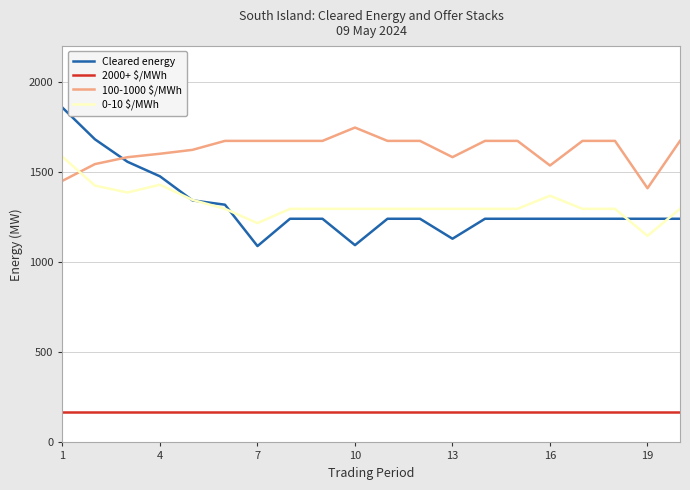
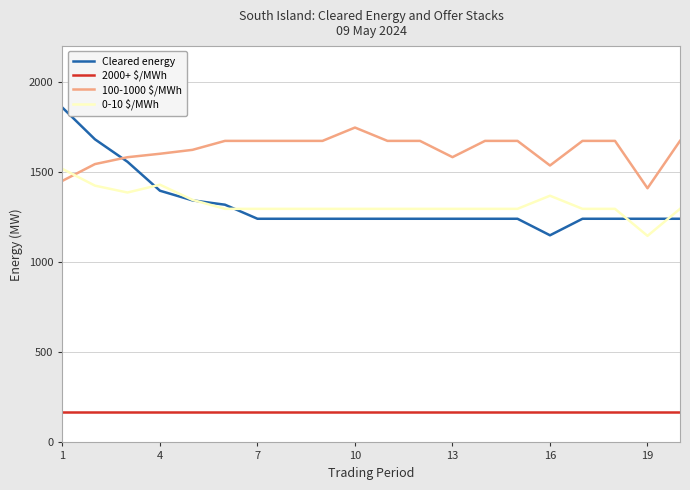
  {
    "Cleared energy": {
      "1": 1860,
-     "4": 1480,
-     "7": 1090,
-     "10": 1100,
-     "13": 1130,
-     "16": 1240,
+     "4": 1400,
+     "7": 1240,
+     "10": 1240,
+     "13": 1240,
+     "16": 1150,
      "19": 1240
    },
    "2000+ $/MWh": {
      "1": 170,
      "4": 170,
      "7": 170,
      "10": 170,
      "13": 170,
      "16": 170,
      "19": 170
    },
    "100-1000 $/MWh": {
      "1": 1450,
      "4": 1600,
      "7": 1670,
      "10": 1750,
      "13": 1580,
      "16": 1540,
      "19": 1410
    },
    "0-10 $/MWh": {
-     "1": 1590,
+     "1": 1520,
      "4": 1430,
-     "7": 1220,
+     "7": 1300,
      "10": 1300,
      "13": 1300,
      "16": 1370,
      "19": 1150
    }
  }
